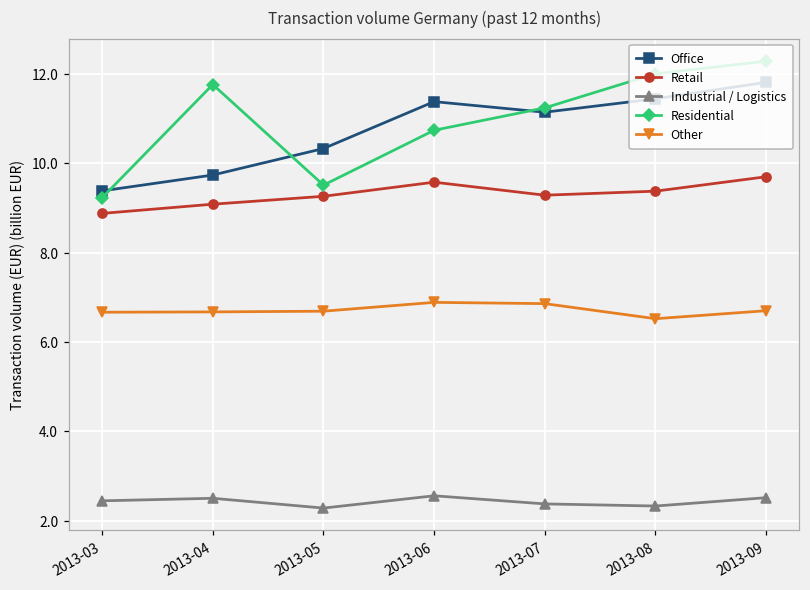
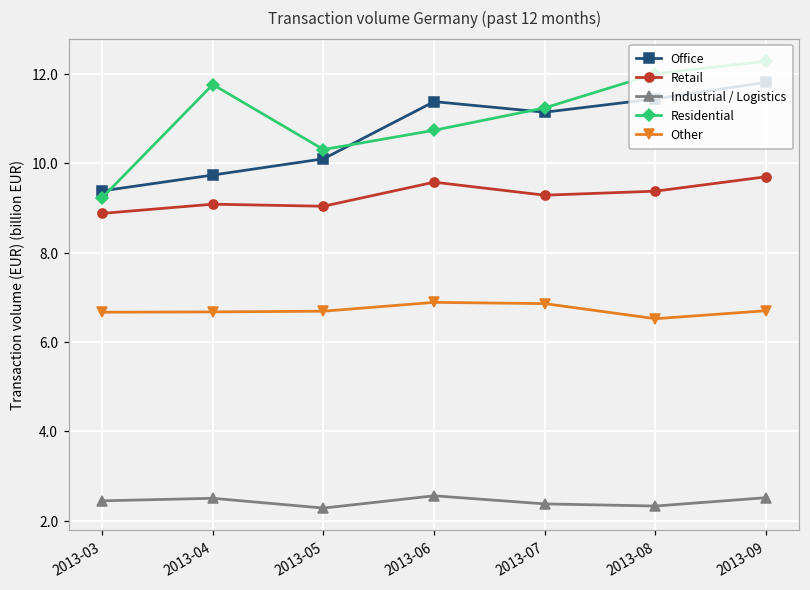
  {
    "Office": {
      "2013-03": 9.4,
      "2013-04": 9.7,
-     "2013-05": 10.3,
+     "2013-05": 10.1,
      "2013-06": 11.4,
      "2013-07": 11.1
    },
    "Retail": {
      "2013-03": 8.9,
      "2013-04": 9.1,
-     "2013-05": 9.3,
+     "2013-05": 9.0,
      "2013-06": 9.6,
      "2013-07": 9.3,
      "2013-08": 9.4,
      "2013-09": 9.7
    },
    "Industrial / Logistics": {
      "2013-03": 2.4,
      "2013-04": 2.5,
      "2013-05": 2.3,
      "2013-06": 2.6,
      "2013-07": 2.4,
      "2013-08": 2.3,
      "2013-09": 2.5
    },
    "Residential": {
      "2013-03": 9.2,
      "2013-04": 11.8,
-     "2013-05": 9.5,
+     "2013-05": 10.3,
      "2013-06": 10.7,
      "2013-07": 11.2
    },
    "Other": {
      "2013-03": 6.7,
      "2013-04": 6.7,
      "2013-05": 6.7,
      "2013-06": 6.9,
      "2013-07": 6.9,
      "2013-08": 6.5,
      "2013-09": 6.7
    }
  }
